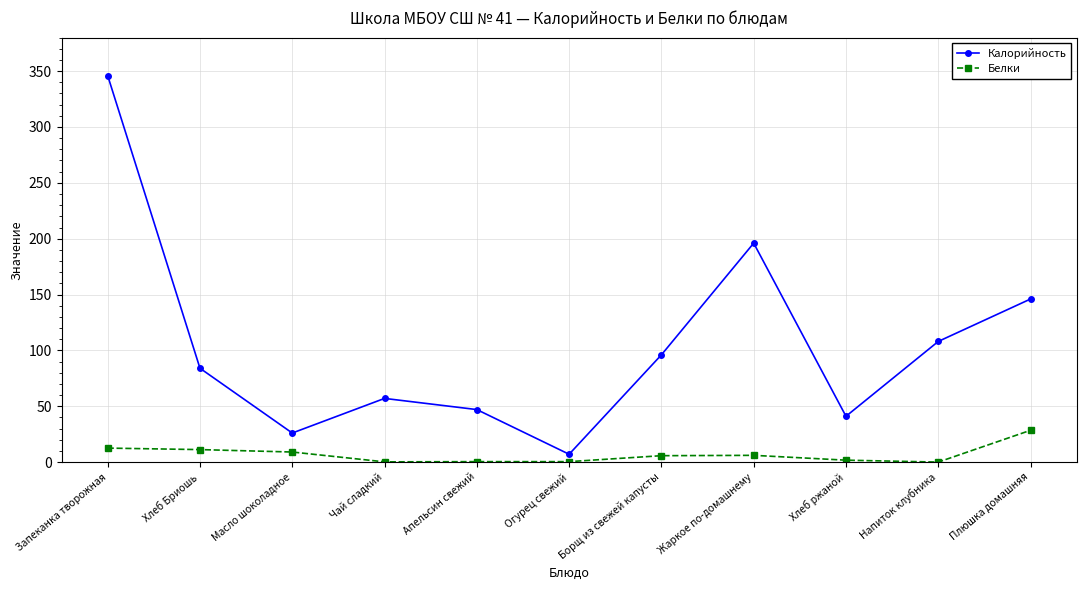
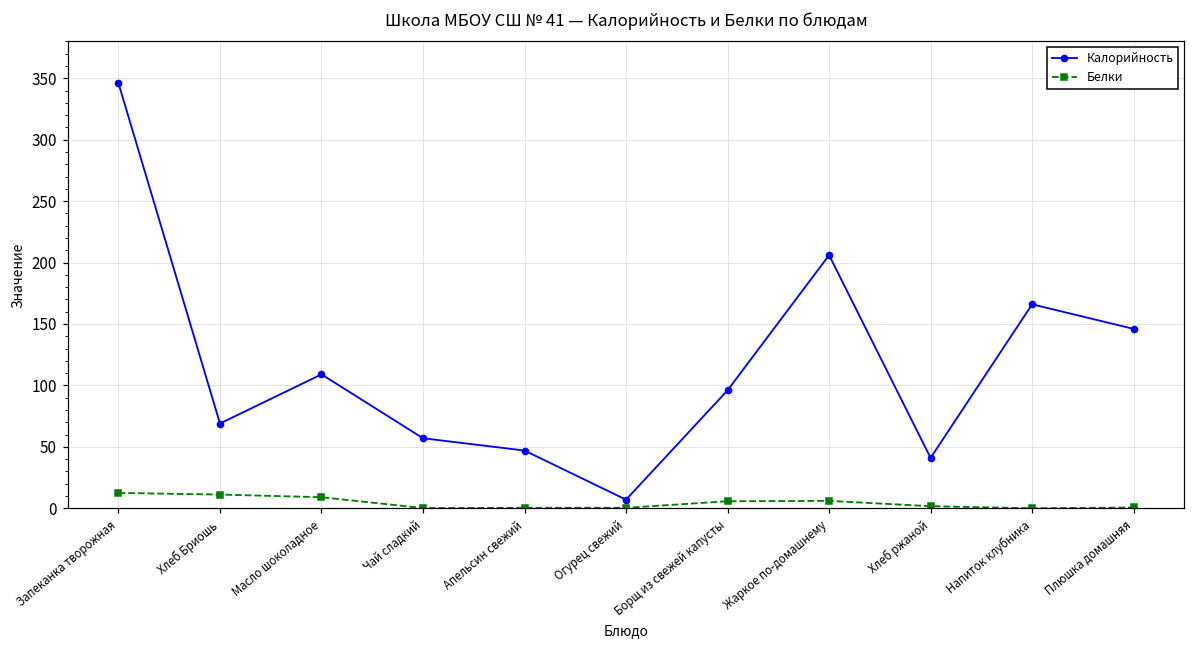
  {
    "Калорийность": {
      "Запеканка творожная": 346,
-     "Хлеб Бриошь": 84,
-     "Масло шоколадное": 26,
+     "Хлеб Бриошь": 69,
+     "Масло шоколадное": 109,
      "Чай сладкий": 57,
      "Апельсин свежий": 47,
      "Огурец свежий": 7,
      "Борщ из свежей капусты": 96,
-     "Жаркое по-домашнему": 196,
+     "Жаркое по-домашнему": 206,
      "Хлеб ржаной": 41,
-     "Напиток клубника": 108,
+     "Напиток клубника": 166,
      "Плюшка домашняя": 146
    },
    "Белки": {
      "Запеканка творожная": 13,
      "Хлеб Бриошь": 11,
      "Масло шоколадное": 9,
      "Чай сладкий": 0,
      "Апельсин свежий": 0,
      "Огурец свежий": 0,
      "Борщ из свежей капусты": 6,
      "Жаркое по-домашнему": 6,
      "Хлеб ржаной": 2,
      "Напиток клубника": 0,
-     "Плюшка домашняя": 28
+     "Плюшка домашняя": 1
    }
  }
